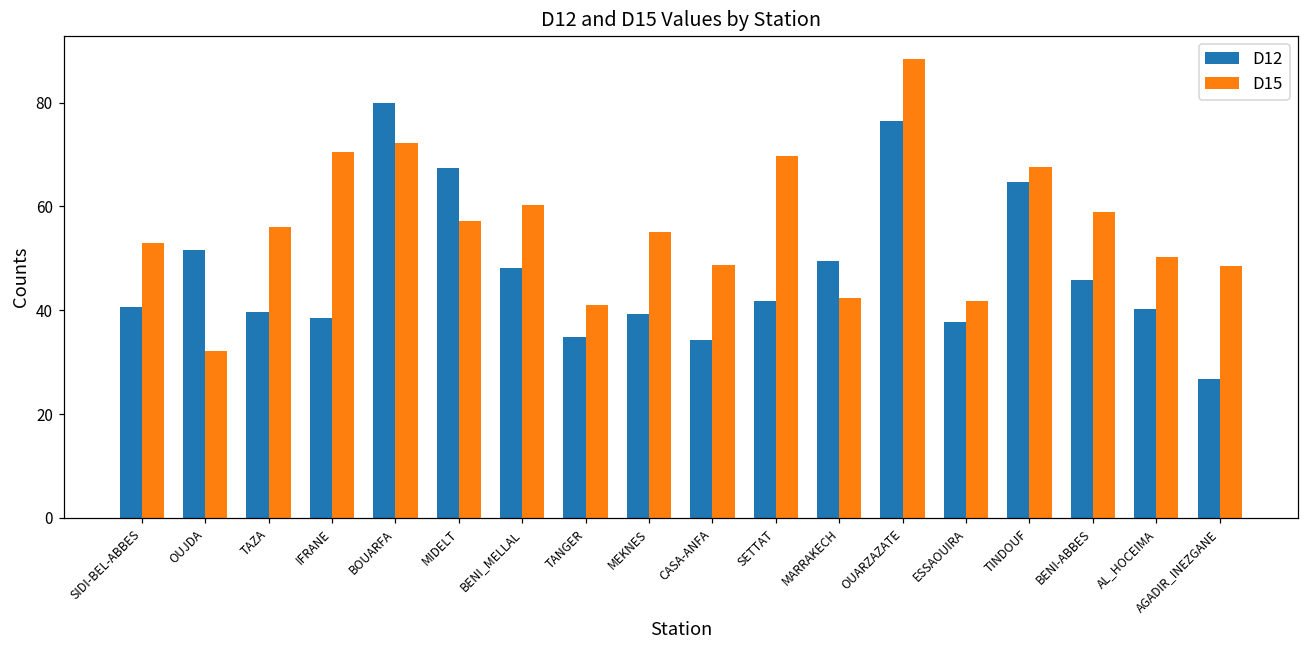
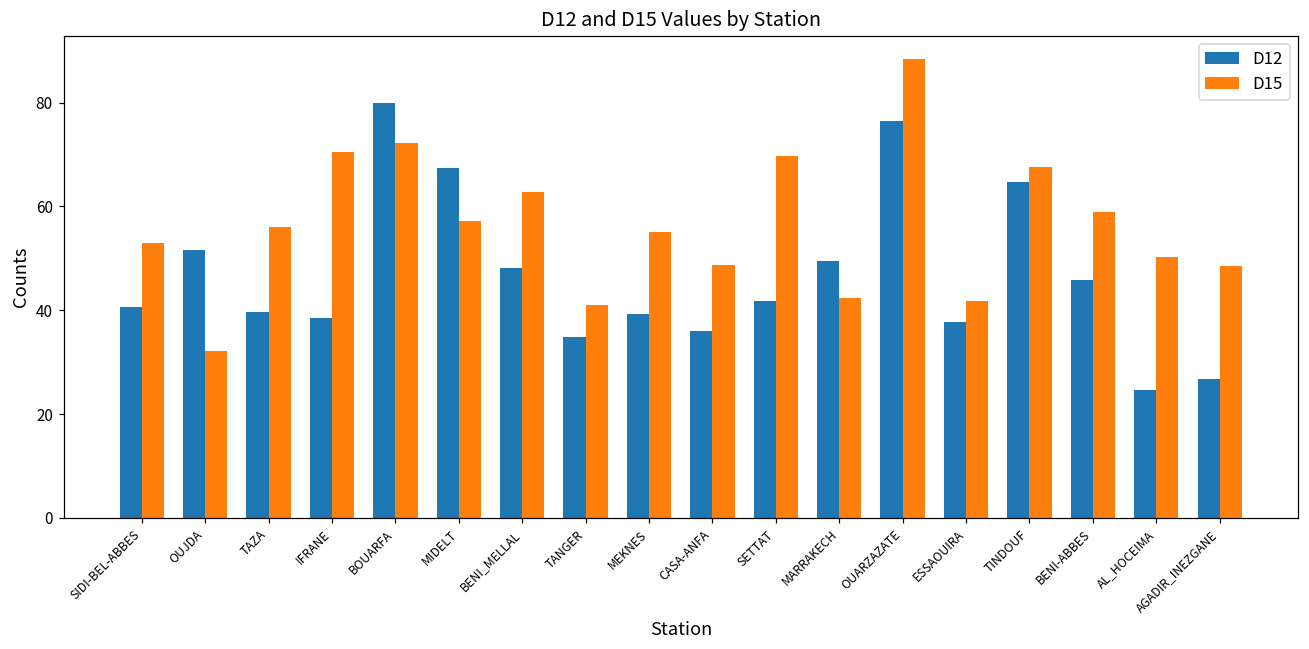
  {
    "D12": {
      "SIDI-BEL-ABBES": 41,
      "OUJDA": 52,
      "TAZA": 40,
      "IFRANE": 39,
      "BOUARFA": 80,
      "MIDELT": 68,
      "BENI_MELLAL": 48,
      "TANGER": 35,
      "MEKNES": 39,
-     "CASA-ANFA": 34,
+     "CASA-ANFA": 36,
      "SETTAT": 42,
      "MARRAKECH": 50,
      "OUARZAZATE": 77,
      "ESSAOUIRA": 38,
      "TINDOUF": 65,
      "BENI-ABBES": 46,
-     "AL_HOCEIMA": 40,
+     "AL_HOCEIMA": 25,
      "AGADIR_INEZGANE": 27
    },
    "D15": {
      "SIDI-BEL-ABBES": 53,
      "OUJDA": 32,
      "TAZA": 56,
      "IFRANE": 70,
      "BOUARFA": 72,
      "MIDELT": 57,
-     "BENI_MELLAL": 60,
+     "BENI_MELLAL": 63,
      "TANGER": 41,
      "MEKNES": 55,
      "CASA-ANFA": 49,
      "SETTAT": 70,
      "MARRAKECH": 42,
      "OUARZAZATE": 89,
      "ESSAOUIRA": 42,
      "TINDOUF": 68,
      "BENI-ABBES": 59,
      "AL_HOCEIMA": 50,
      "AGADIR_INEZGANE": 49
    }
  }
